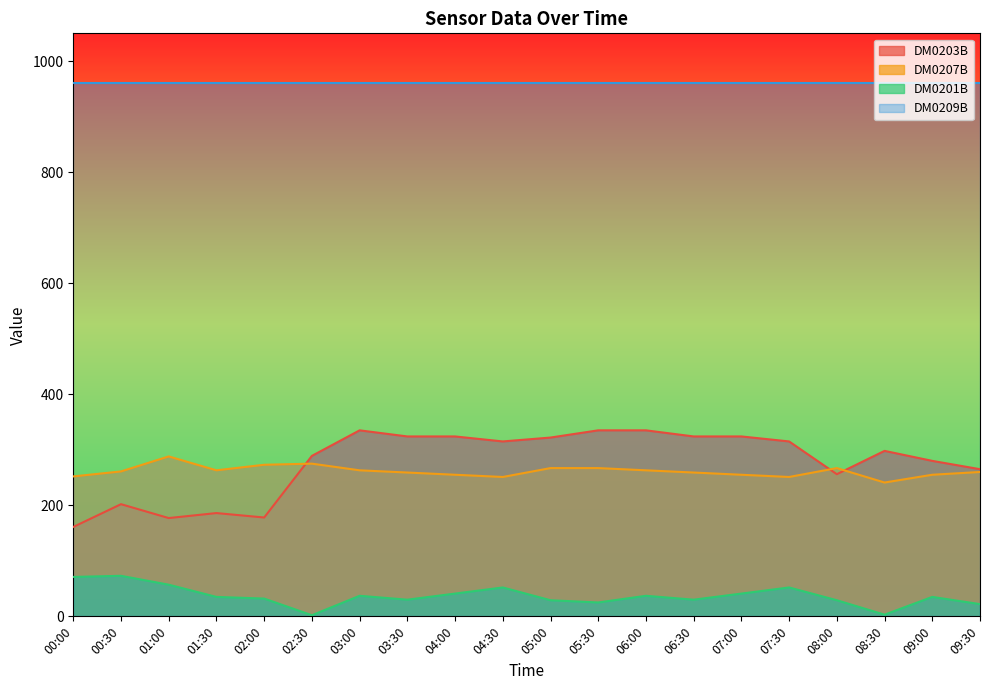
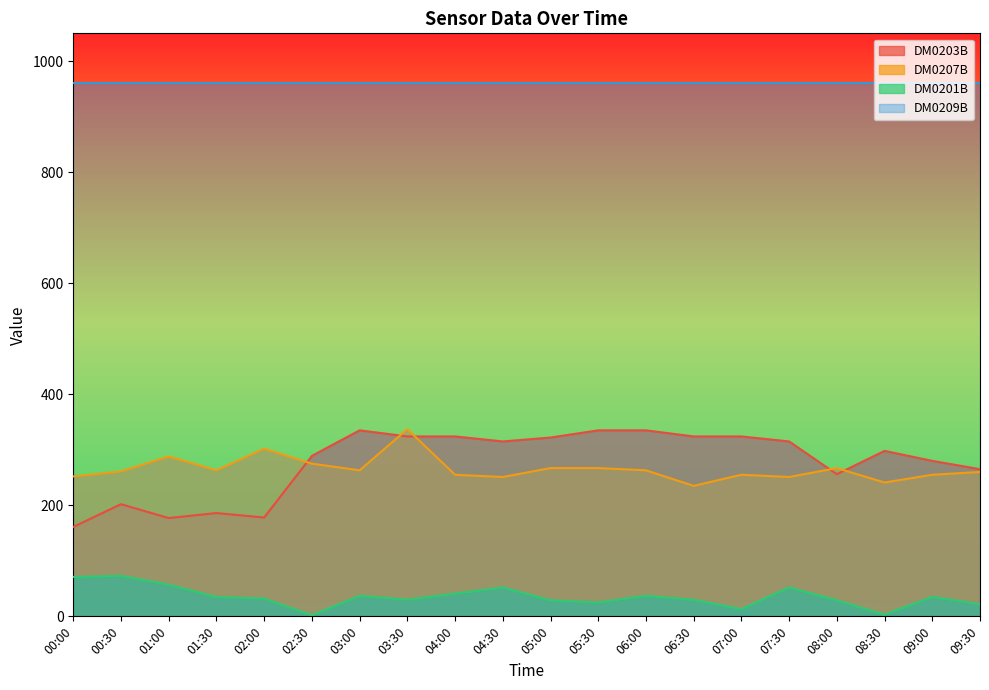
  {
    "DM0203B": {
      "00:00": 160,
      "00:30": 200,
      "01:00": 180,
      "01:30": 190,
      "02:00": 180,
      "02:30": 290,
      "03:00": 340,
      "03:30": 320,
      "04:00": 320,
      "04:30": 320,
      "05:00": 320,
      "05:30": 340,
      "06:00": 340,
      "06:30": 320,
      "07:00": 320,
      "07:30": 320,
      "08:00": 260,
      "08:30": 300,
      "09:00": 280,
      "09:30": 270
    },
    "DM0207B": {
      "00:00": 250,
      "00:30": 260,
      "01:00": 290,
      "01:30": 260,
-     "02:00": 270,
+     "02:00": 300,
      "02:30": 280,
      "03:00": 260,
-     "03:30": 260,
+     "03:30": 340,
      "04:00": 260,
      "04:30": 250,
      "05:00": 270,
      "05:30": 270,
      "06:00": 260,
-     "06:30": 260,
+     "06:30": 240,
      "07:00": 260,
      "07:30": 250,
      "08:00": 270,
      "08:30": 240,
      "09:00": 260,
      "09:30": 260
    },
    "DM0201B": {
      "00:00": 70,
      "00:30": 70,
      "01:00": 60,
      "01:30": 40,
      "02:00": 30,
      "02:30": 0,
      "03:00": 40,
      "03:30": 30,
      "04:00": 40,
      "04:30": 50,
      "05:00": 30,
      "05:30": 30,
      "06:00": 40,
      "06:30": 30,
-     "07:00": 40,
+     "07:00": 10,
      "07:30": 50,
      "08:00": 30,
      "08:30": 0,
      "09:00": 40,
      "09:30": 20
    },
    "DM0209B": {
      "00:00": 960,
      "00:30": 960,
      "01:00": 960,
      "01:30": 960,
      "02:00": 960,
      "02:30": 960,
      "03:00": 960,
      "03:30": 960,
      "04:00": 960,
      "04:30": 960,
      "05:00": 960,
      "05:30": 960,
      "06:00": 960,
      "06:30": 960,
      "07:00": 960,
      "07:30": 960,
      "08:00": 960,
      "09:30": 960
    }
  }
